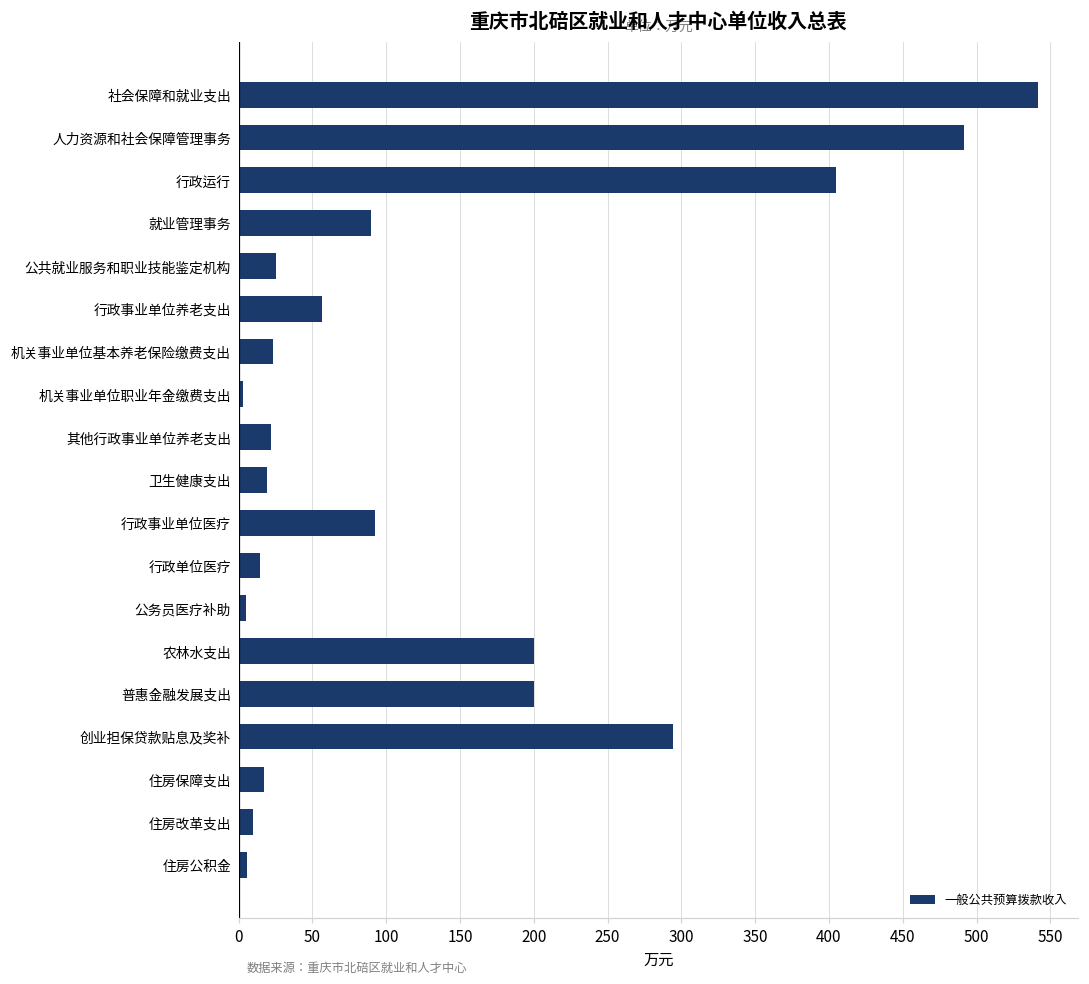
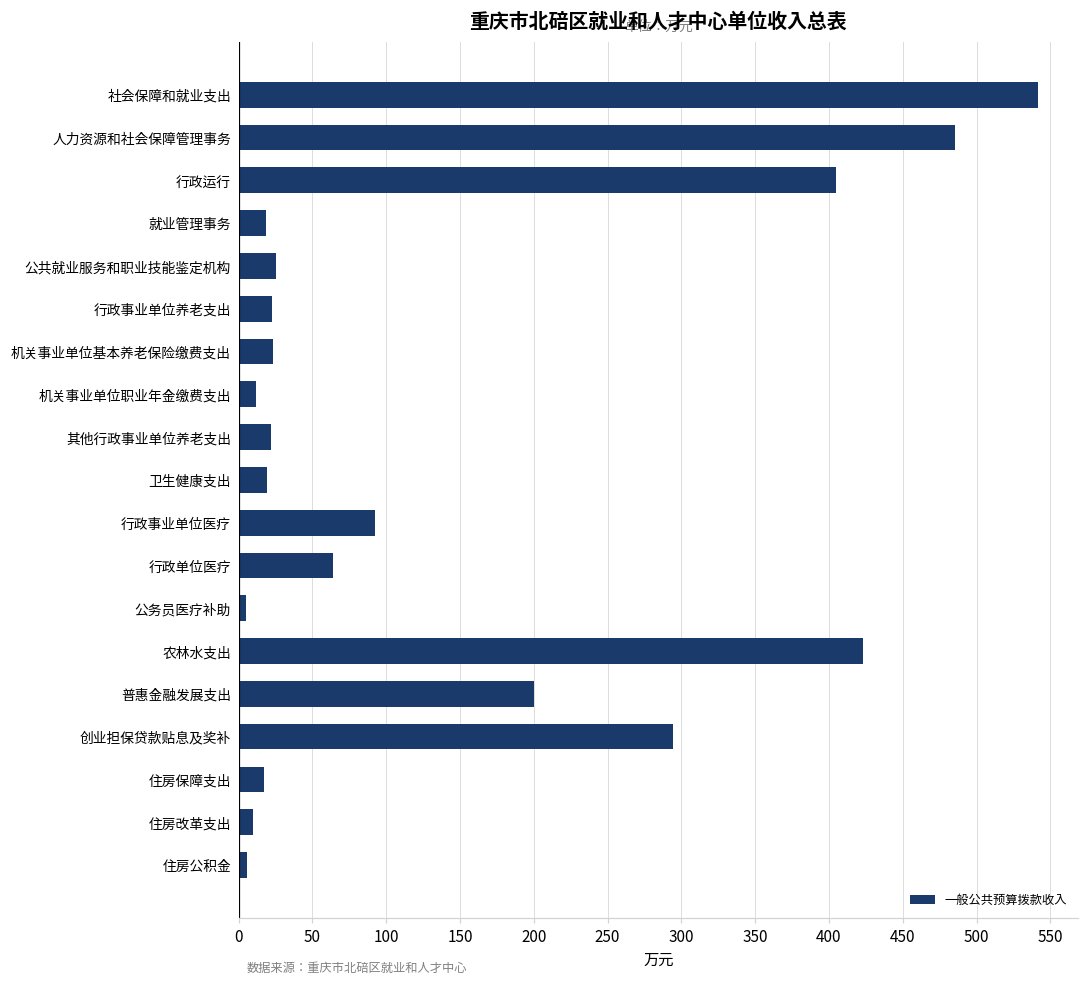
  {
    "社会保障和就业支出": 542,
-   "人力资源和社会保障管理事务": 491,
+   "人力资源和社会保障管理事务": 485,
    "行政运行": 405,
-   "就业管理事务": 90,
+   "就业管理事务": 19,
    "公共就业服务和职业技能鉴定机构": 26,
-   "行政事业单位养老支出": 57,
+   "行政事业单位养老支出": 23,
    "机关事业单位基本养老保险缴费支出": 23,
-   "机关事业单位职业年金缴费支出": 3,
+   "机关事业单位职业年金缴费支出": 12,
    "其他行政事业单位养老支出": 22,
    "卫生健康支出": 20,
    "行政事业单位医疗": 92,
-   "行政单位医疗": 14,
+   "行政单位医疗": 64,
    "公务员医疗补助": 5,
-   "农林水支出": 200,
+   "农林水支出": 423,
    "普惠金融发展支出": 200,
    "创业担保贷款贴息及奖补": 294,
    "住房保障支出": 17,
    "住房改革支出": 10,
    "住房公积金": 6
  }
